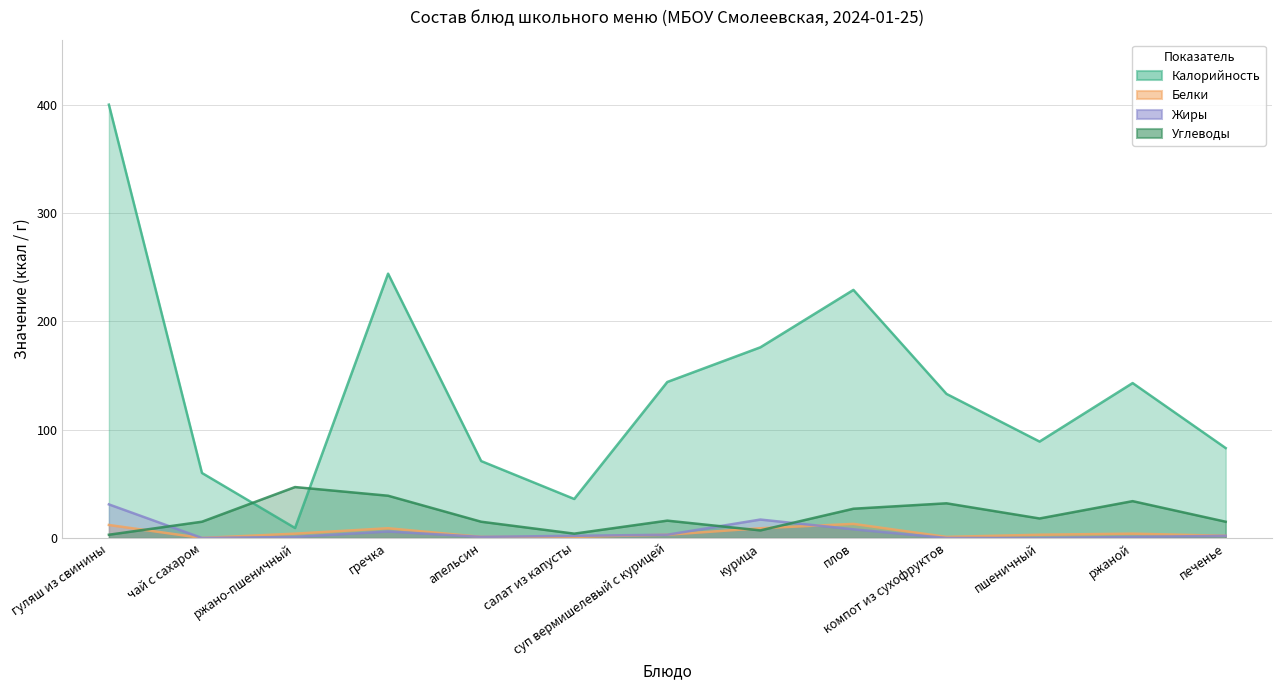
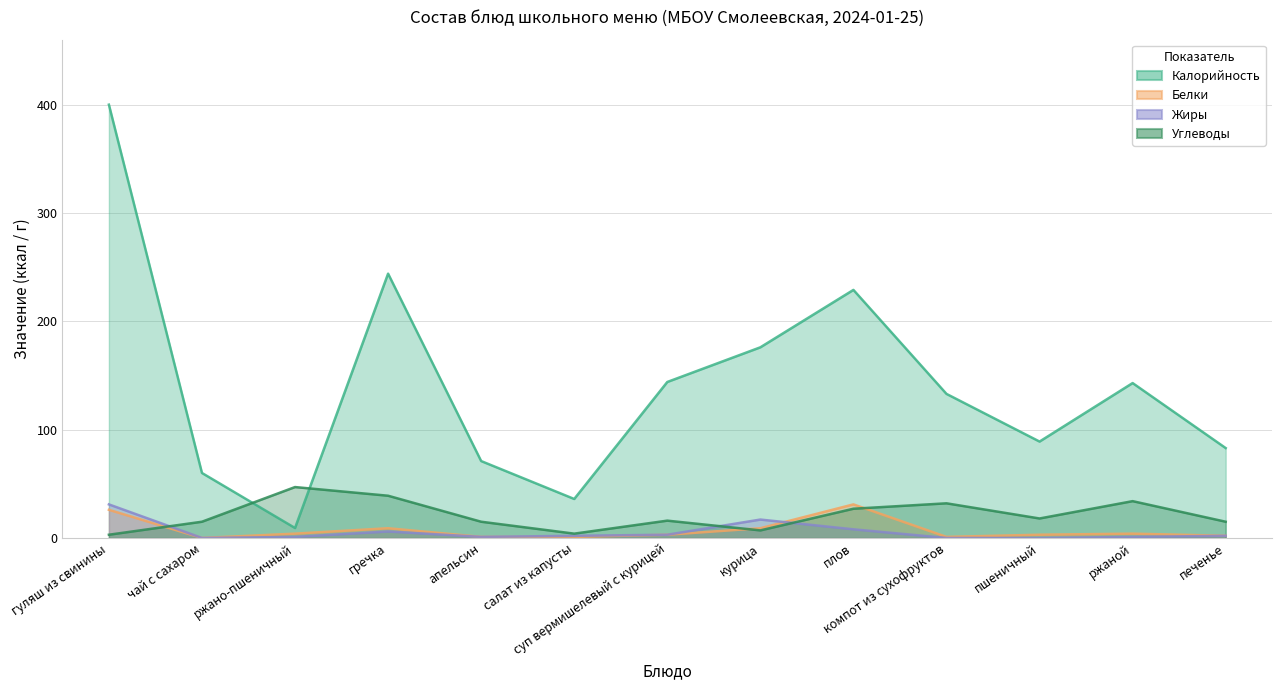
  {
    "Белки": {
-     "гуляш из свинины": 12,
+     "гуляш из свинины": 26,
      "ржано-пшеничный": 4,
      "гречка": 9,
-     "плов": 13,
+     "плов": 31,
      "пшеничный": 3,
      "ржаной": 4
    }
  }
